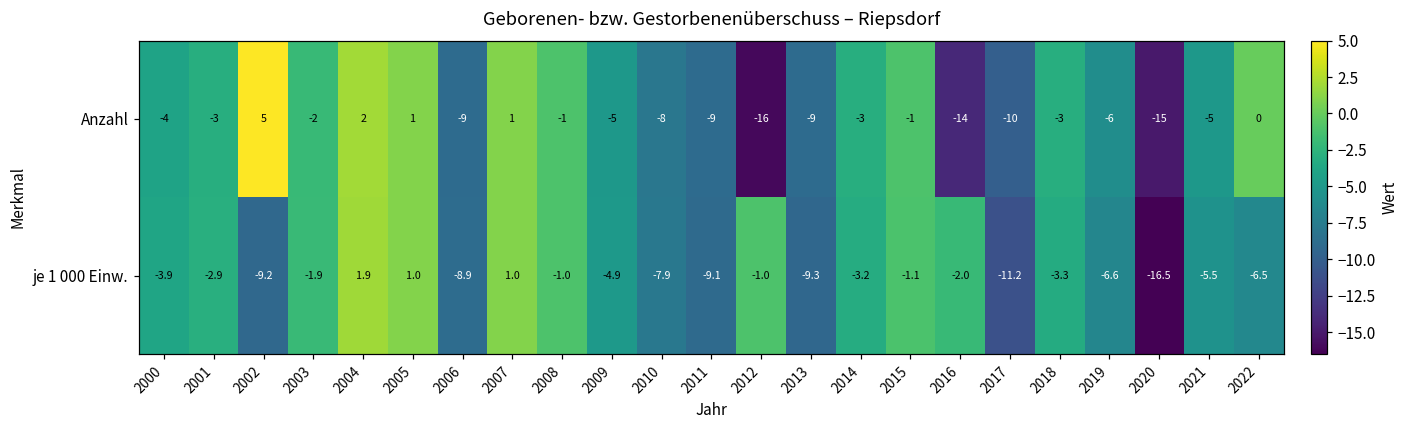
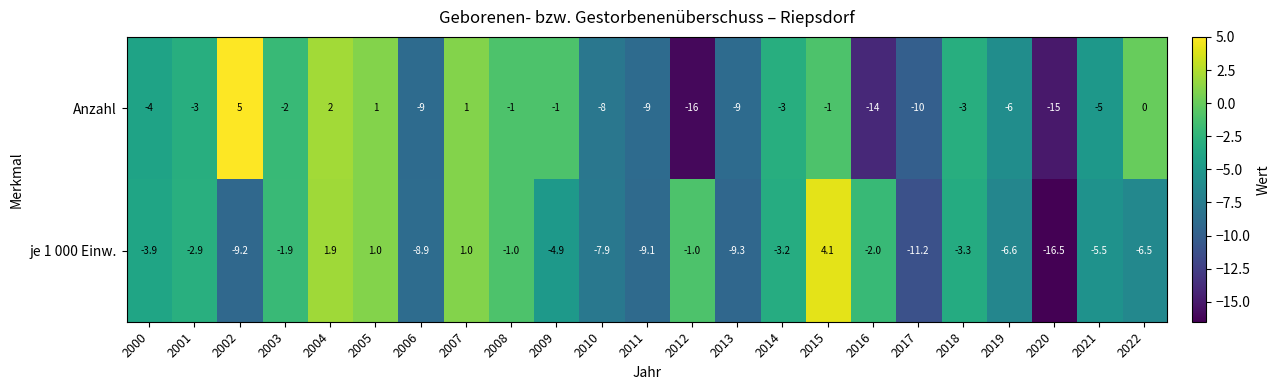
  {
    "Anzahl": {
      "2000": -4,
      "2001": -3,
      "2002": 5,
      "2003": -2,
      "2004": 2,
      "2005": 1,
      "2006": -9,
      "2007": 1,
      "2008": -1,
-     "2009": -5,
+     "2009": -1,
      "2010": -8,
      "2011": -9,
      "2012": -16,
      "2013": -9,
      "2014": -3,
      "2015": -1,
      "2016": -14,
      "2017": -10,
      "2018": -3,
      "2019": -6,
      "2020": -15,
      "2021": -5,
      "2022": 0
    },
    "je 1 000 Einw.": {
      "2000": -3.9,
      "2001": -2.9,
      "2002": -9.2,
      "2003": -1.9,
      "2004": 1.9,
      "2005": 1.0,
      "2006": -8.9,
      "2007": 1.0,
      "2008": -1.0,
      "2009": -4.9,
      "2010": -7.9,
      "2011": -9.1,
      "2012": -1.0,
      "2013": -9.3,
      "2014": -3.2,
-     "2015": -1.1,
+     "2015": 4.1,
      "2016": -2.0,
      "2017": -11.2,
      "2018": -3.3,
      "2019": -6.6,
      "2020": -16.5,
      "2021": -5.5,
      "2022": -6.5
    }
  }
